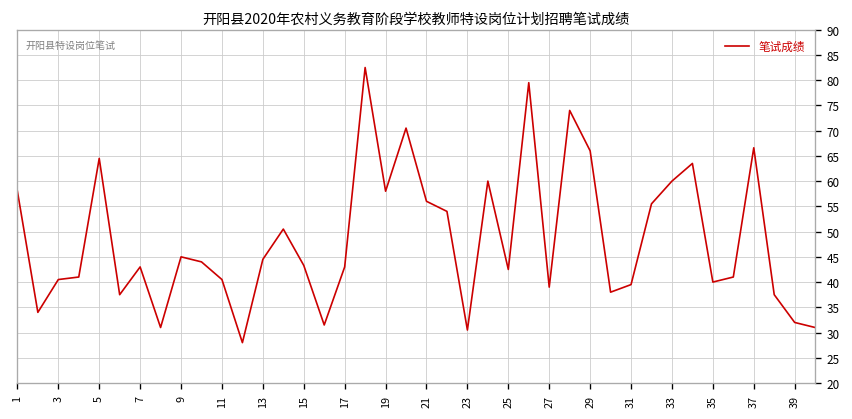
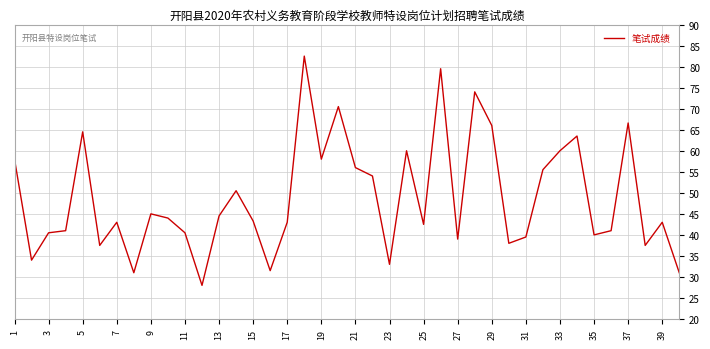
  {
    "1": 58,
    "3": 41,
    "5": 65,
    "7": 43,
    "9": 45,
    "11": 41,
    "13": 45,
    "15": 43,
    "17": 43,
    "19": 58,
    "21": 56,
-   "23": 31,
+   "23": 33,
    "25": 43,
    "27": 39,
    "29": 66,
    "31": 40,
    "33": 60,
    "35": 40,
    "37": 67,
-   "39": 32
+   "39": 43
  }
